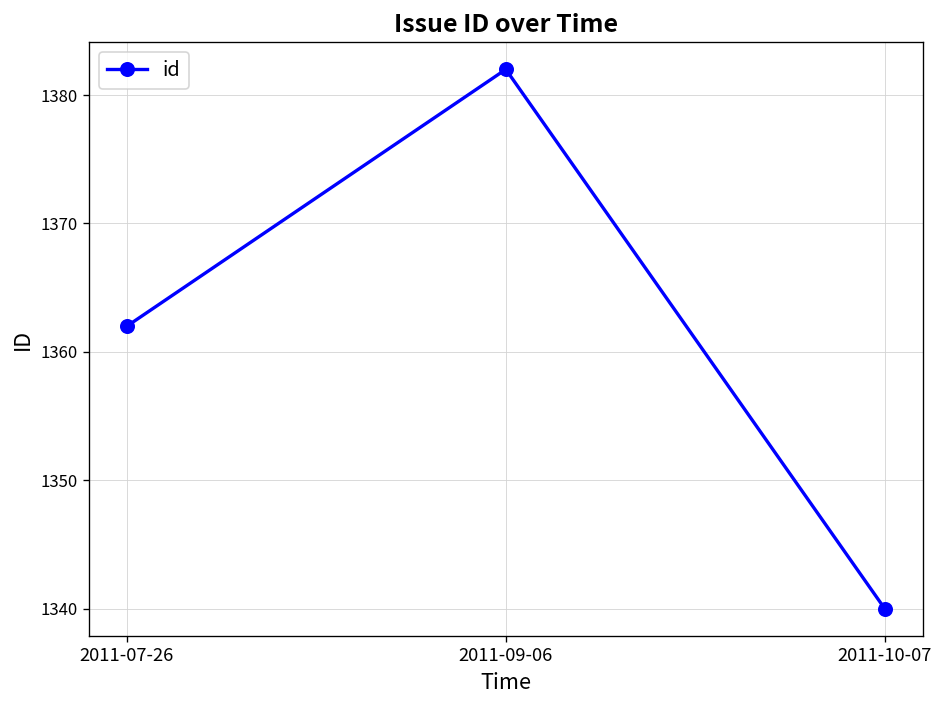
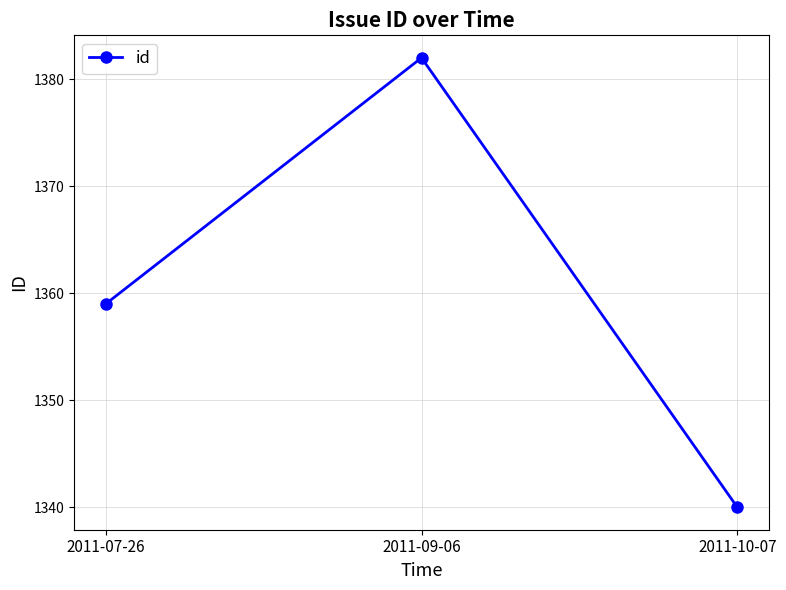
  {
-   "2011-07-26": 1362,
+   "2011-07-26": 1359,
    "2011-09-06": 1382,
    "2011-10-07": 1340
  }
